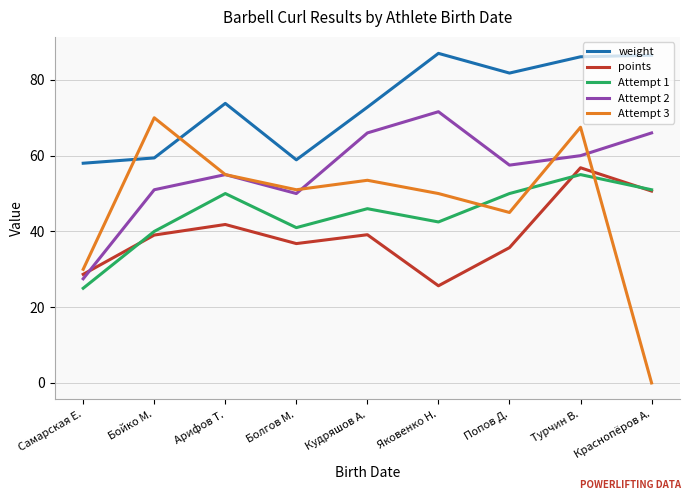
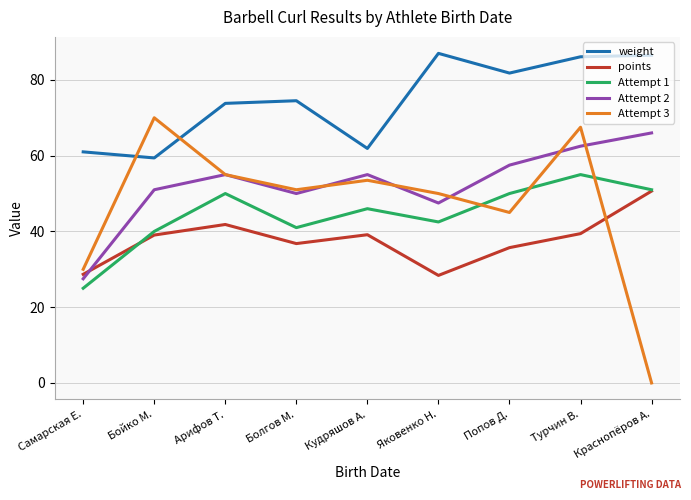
  {
    "weight": {
-     "Самарская Е.": 58,
+     "Самарская Е.": 61,
      "Бойко М.": 59,
      "Арифов Т.": 74,
-     "Болгов М.": 59,
-     "Кудряшов А.": 73,
+     "Болгов М.": 75,
+     "Кудряшов А.": 62,
      "Яковенко Н.": 87,
      "Попов Д.": 82,
      "Турчин В.": 86
    },
    "points": {
      "Самарская Е.": 29,
      "Бойко М.": 39,
      "Арифов Т.": 42,
      "Болгов М.": 37,
      "Кудряшов А.": 39,
-     "Яковенко Н.": 26,
+     "Яковенко Н.": 28,
      "Попов Д.": 36,
-     "Турчин В.": 57
+     "Турчин В.": 39
    },
    "Attempt 1": {
      "Самарская Е.": 25,
      "Бойко М.": 40,
      "Арифов Т.": 50,
      "Болгов М.": 41,
      "Кудряшов А.": 46,
      "Яковенко Н.": 43,
      "Попов Д.": 50,
      "Турчин В.": 55
    },
    "Attempt 2": {
      "Самарская Е.": 28,
      "Бойко М.": 51,
      "Болгов М.": 50,
-     "Кудряшов А.": 66,
-     "Яковенко Н.": 72,
+     "Кудряшов А.": 55,
+     "Яковенко Н.": 48,
      "Попов Д.": 58,
-     "Турчин В.": 60,
+     "Турчин В.": 63,
      "Краснопёров А.": 66
    },
    "Attempt 3": {
      "Самарская Е.": 30,
      "Бойко М.": 70,
      "Болгов М.": 51,
      "Кудряшов А.": 54,
      "Яковенко Н.": 50,
      "Попов Д.": 45,
      "Турчин В.": 68,
      "Краснопёров А.": 0
    }
  }
